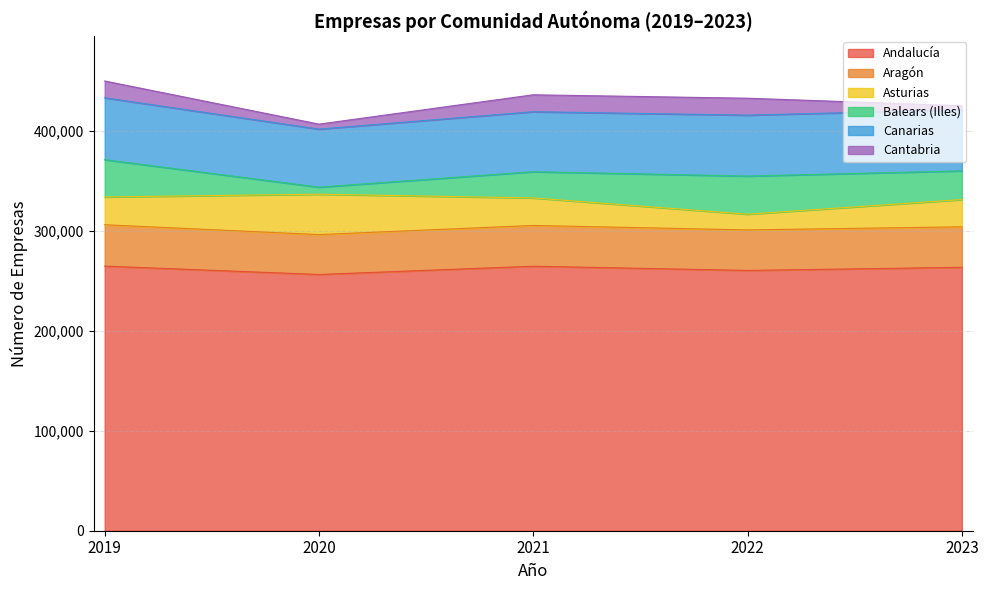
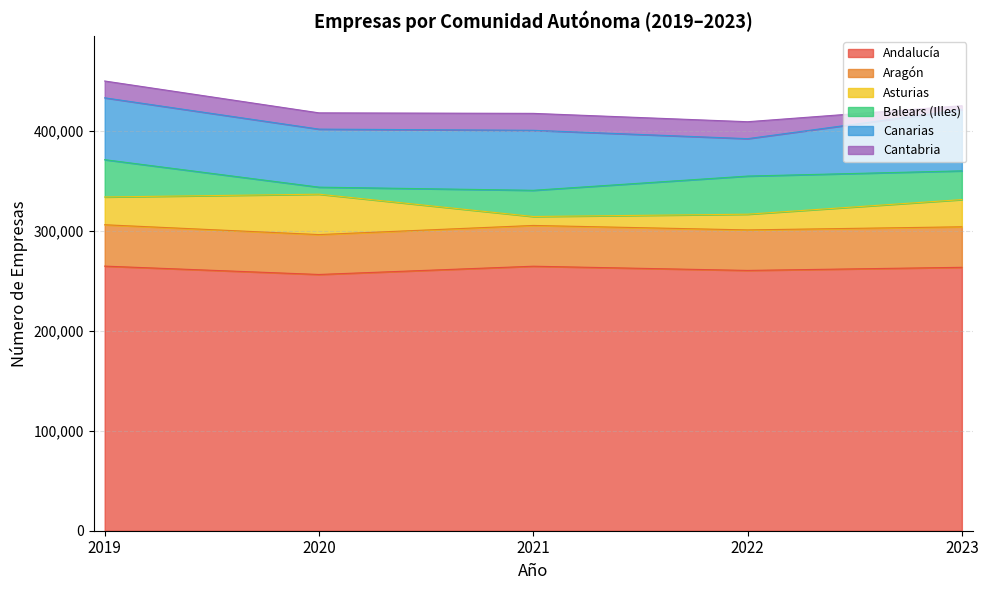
  {
    "Asturias": {
      "2019": "30,000",
      "2020": "40,000",
-     "2021": "30,000",
+     "2021": "10,000",
      "2022": "20,000",
      "2023": "30,000"
    },
    "Balears (Illes)": {
      "2019": "40,000",
      "2020": "10,000",
      "2021": "30,000",
      "2022": "40,000",
      "2023": "30,000"
    },
    "Canarias": {
      "2019": "60,000",
      "2020": "60,000",
      "2021": "60,000",
-     "2022": "60,000"
+     "2022": "40,000"
    },
    "Cantabria": {
      "2019": "20,000",
-     "2020": "10,000",
+     "2020": "20,000",
      "2021": "20,000",
      "2022": "20,000"
    }
  }
